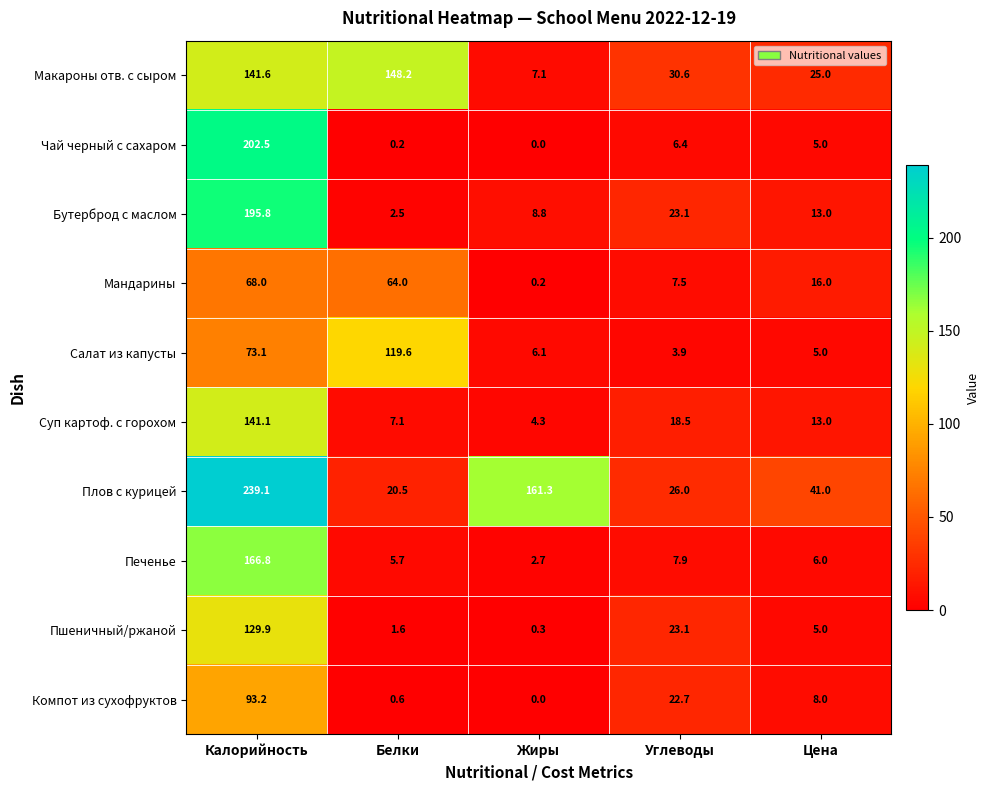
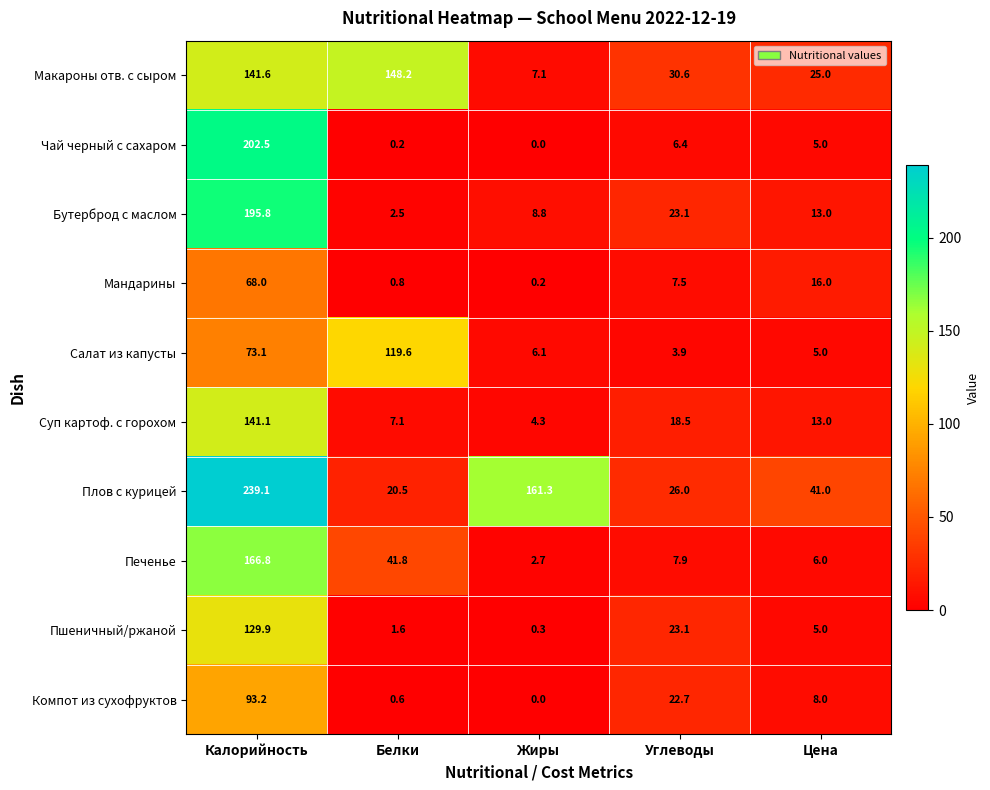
  {
    "Макароны отв. с сыром": {
      "Калорийность": 141.6,
      "Белки": 148.2,
      "Жиры": 7.1,
      "Углеводы": 30.6,
      "Цена": 25.0
    },
    "Чай черный с сахаром": {
      "Калорийность": 202.5,
      "Белки": 0.2,
      "Жиры": 0.0,
      "Углеводы": 6.4,
      "Цена": 5.0
    },
    "Бутерброд с маслом": {
      "Калорийность": 195.8,
      "Белки": 2.5,
      "Жиры": 8.8,
      "Углеводы": 23.1,
      "Цена": 13.0
    },
    "Мандарины": {
      "Калорийность": 68.0,
-     "Белки": 64.0,
+     "Белки": 0.8,
      "Жиры": 0.2,
      "Углеводы": 7.5,
      "Цена": 16.0
    },
    "Салат из капусты": {
      "Калорийность": 73.1,
      "Белки": 119.6,
      "Жиры": 6.1,
      "Углеводы": 3.9,
      "Цена": 5.0
    },
    "Суп картоф. с горохом": {
      "Калорийность": 141.1,
      "Белки": 7.1,
      "Жиры": 4.3,
      "Углеводы": 18.5,
      "Цена": 13.0
    },
    "Плов с курицей": {
      "Калорийность": 239.1,
      "Белки": 20.5,
      "Жиры": 161.3,
      "Углеводы": 26.0,
      "Цена": 41.0
    },
    "Печенье": {
      "Калорийность": 166.8,
-     "Белки": 5.7,
+     "Белки": 41.8,
      "Жиры": 2.7,
      "Углеводы": 7.9,
      "Цена": 6.0
    },
    "Пшеничный/ржаной": {
      "Калорийность": 129.9,
      "Белки": 1.6,
      "Жиры": 0.3,
      "Углеводы": 23.1,
      "Цена": 5.0
    },
    "Компот из сухофруктов": {
      "Калорийность": 93.2,
      "Белки": 0.6,
      "Жиры": 0.0,
      "Углеводы": 22.7,
      "Цена": 8.0
    }
  }
